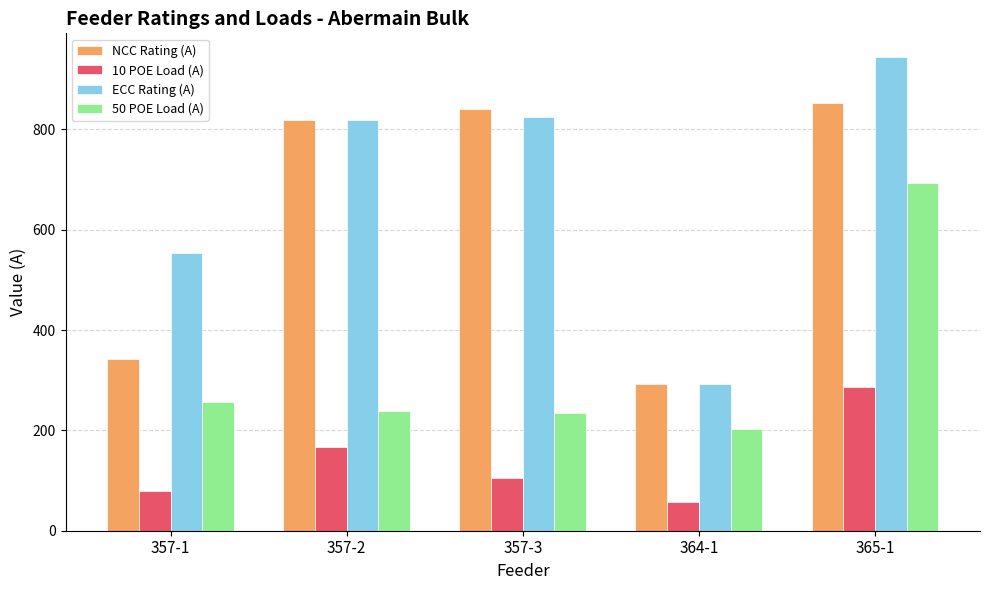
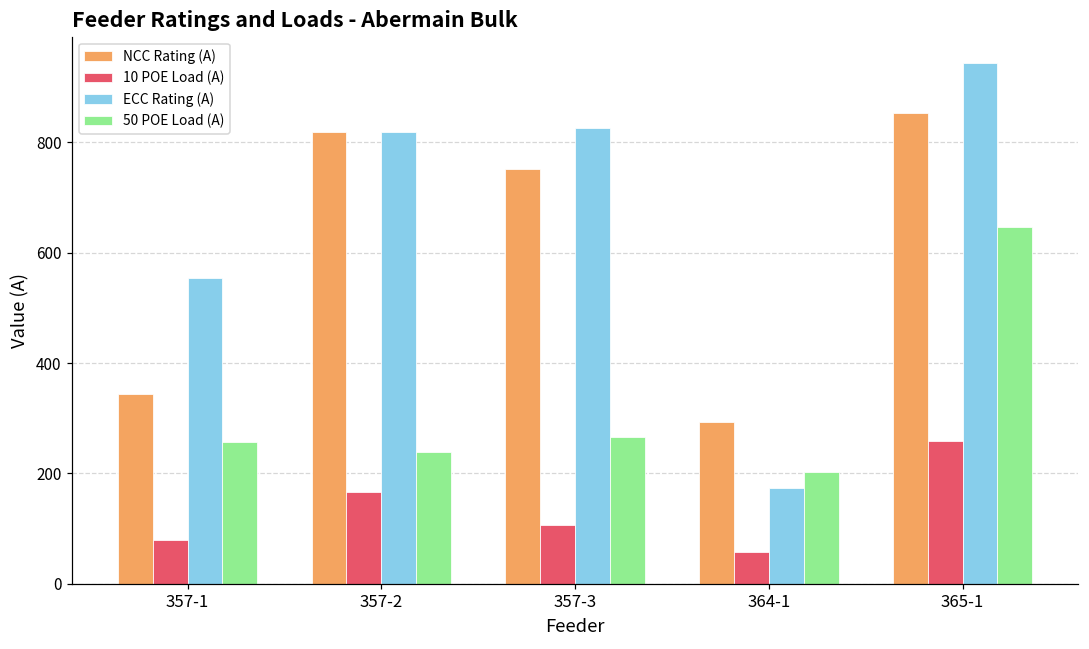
  {
    "NCC Rating (A)": {
      "357-1": 340,
      "357-2": 820,
-     "357-3": 840,
+     "357-3": 750,
      "364-1": 290,
      "365-1": 850
    },
    "10 POE Load (A)": {
      "357-1": 80,
      "357-2": 170,
      "357-3": 110,
      "364-1": 60,
-     "365-1": 290
+     "365-1": 260
    },
    "ECC Rating (A)": {
      "357-1": 550,
      "357-2": 820,
      "357-3": 830,
-     "364-1": 290,
+     "364-1": 170,
      "365-1": 940
    },
    "50 POE Load (A)": {
      "357-1": 260,
      "357-2": 240,
-     "357-3": 240,
+     "357-3": 270,
      "364-1": 200,
-     "365-1": 690
+     "365-1": 650
    }
  }
